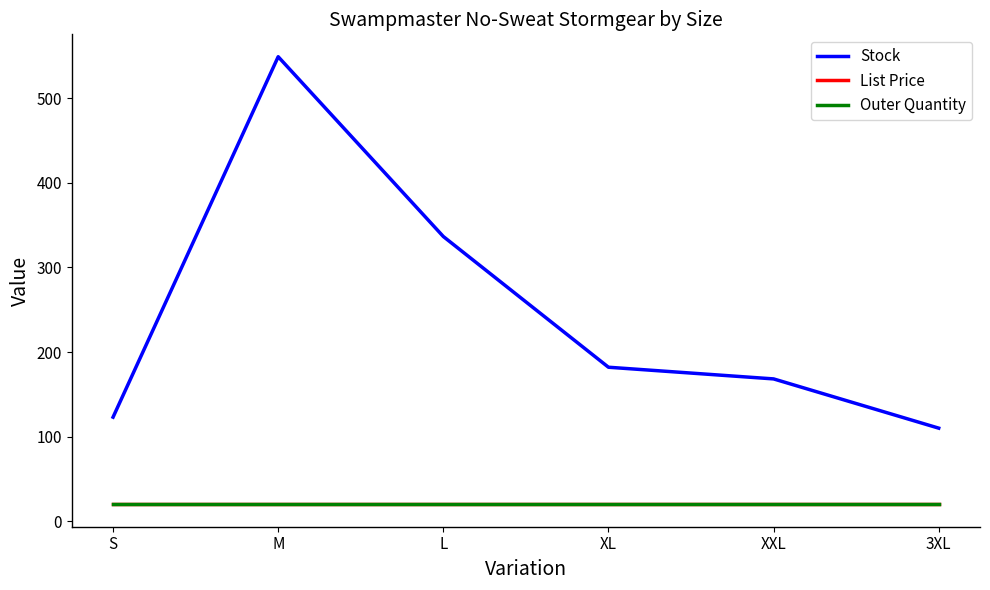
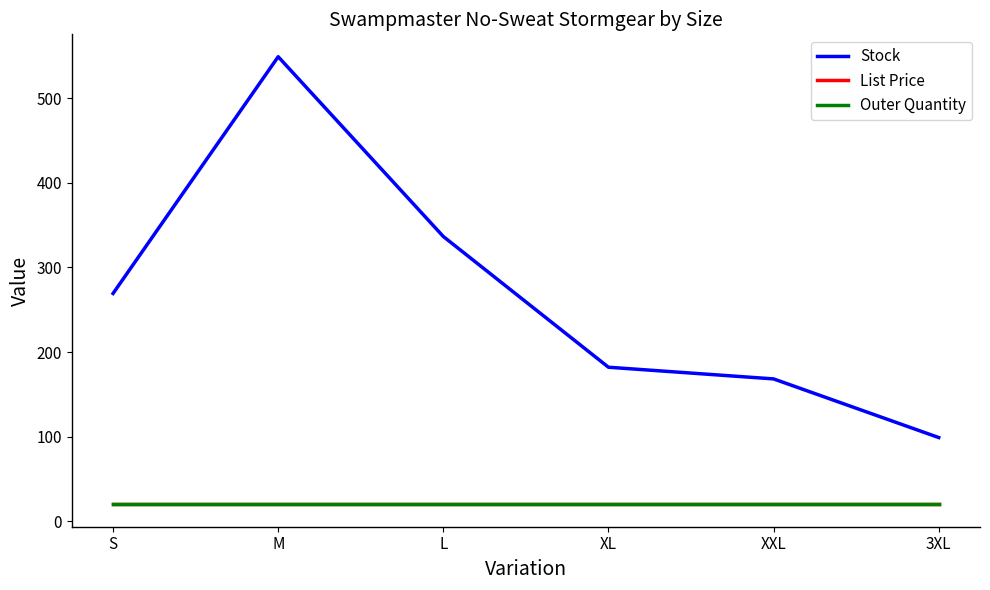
  {
    "Stock": {
-     "S": 120,
+     "S": 270,
      "M": 550,
      "L": 340,
      "XL": 180,
      "XXL": 170,
-     "3XL": 110
+     "3XL": 100
    },
    "Outer Quantity": {
      "S": 20,
      "M": 20,
      "L": 20,
      "XL": 20,
      "XXL": 20,
      "3XL": 20
    }
  }
